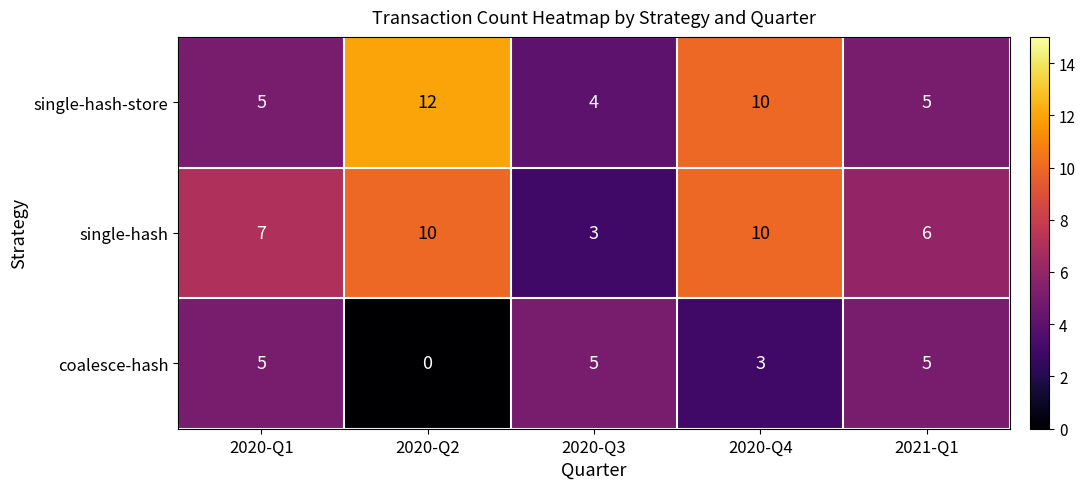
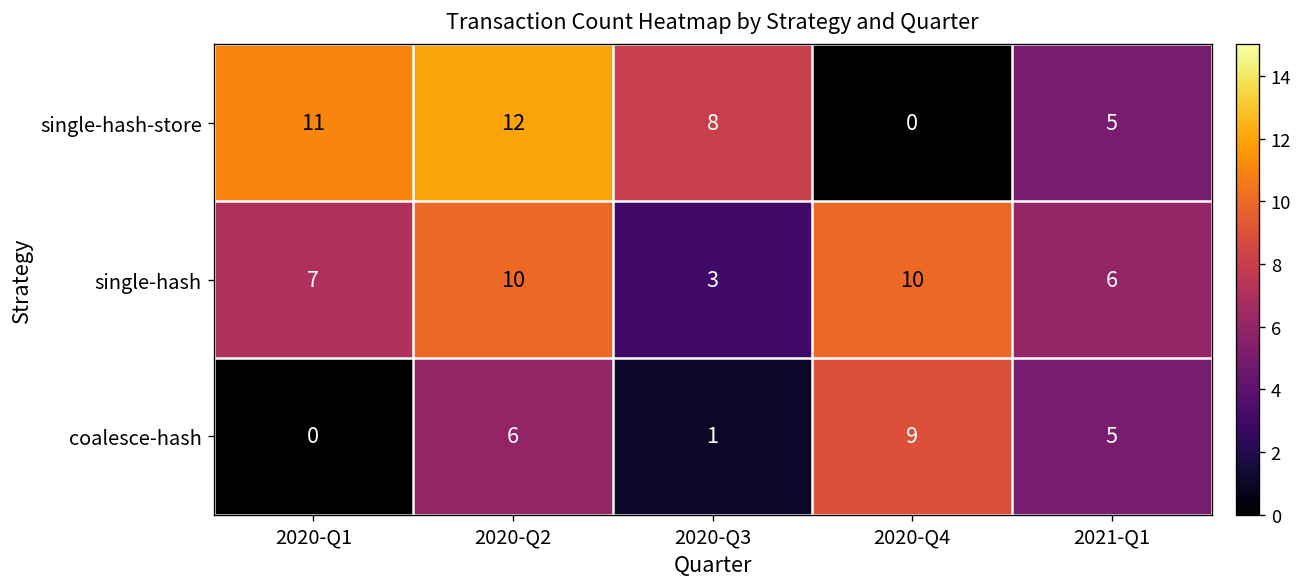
  {
    "single-hash-store": {
-     "2020-Q1": 5,
+     "2020-Q1": 11,
      "2020-Q2": 12,
-     "2020-Q3": 4,
-     "2020-Q4": 10,
+     "2020-Q3": 8,
+     "2020-Q4": 0,
      "2021-Q1": 5
    },
    "single-hash": {
      "2020-Q1": 7,
      "2020-Q2": 10,
      "2020-Q3": 3,
      "2020-Q4": 10,
      "2021-Q1": 6
    },
    "coalesce-hash": {
-     "2020-Q1": 5,
-     "2020-Q2": 0,
-     "2020-Q3": 5,
-     "2020-Q4": 3,
+     "2020-Q1": 0,
+     "2020-Q2": 6,
+     "2020-Q3": 1,
+     "2020-Q4": 9,
      "2021-Q1": 5
    }
  }
